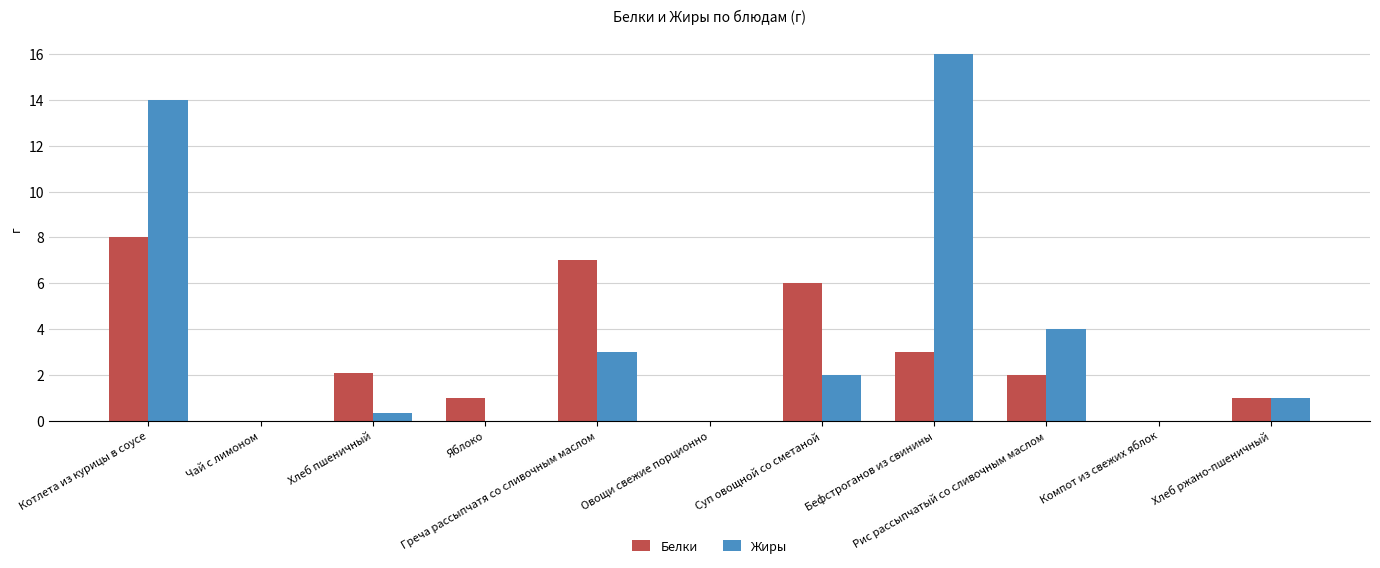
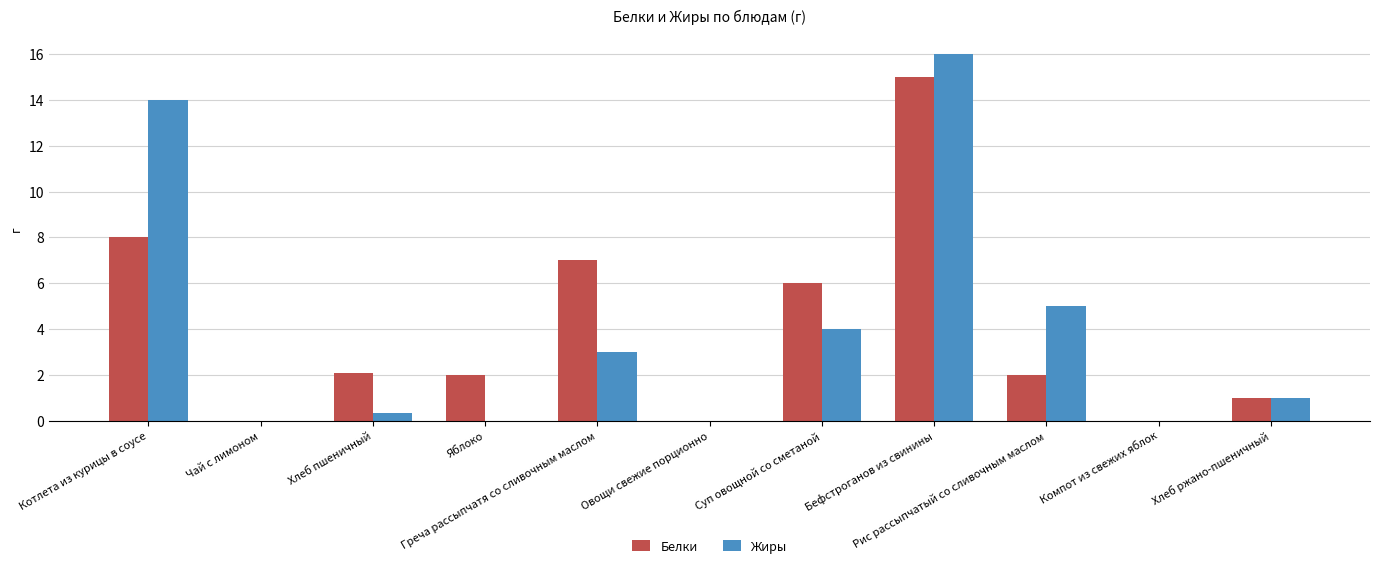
  {
    "Белки": {
      "Котлета из курицы в соусе": 8,
      "Чай с лимоном": 0,
      "Хлеб пшеничный": 2,
-     "Яблоко": 1,
+     "Яблоко": 2,
      "Греча рассыпчатя со сливочным маслом": 7,
      "Овощи свежие порционно": 0,
      "Суп овощной со сметаной": 6,
-     "Бефстроганов из свинины": 3,
+     "Бефстроганов из свинины": 15,
      "Рис рассыпчатый со сливочным маслом": 2,
      "Компот из свежих яблок": 0,
      "Хлеб ржано-пшеничный": 1
    },
    "Жиры": {
      "Котлета из курицы в соусе": 14,
      "Чай с лимоном": 0,
      "Хлеб пшеничный": 0.3,
      "Яблоко": 0,
      "Греча рассыпчатя со сливочным маслом": 3,
      "Овощи свежие порционно": 0,
-     "Суп овощной со сметаной": 2,
+     "Суп овощной со сметаной": 4,
      "Бефстроганов из свинины": 16,
-     "Рис рассыпчатый со сливочным маслом": 4,
+     "Рис рассыпчатый со сливочным маслом": 5,
      "Компот из свежих яблок": 0,
      "Хлеб ржано-пшеничный": 1
    }
  }
